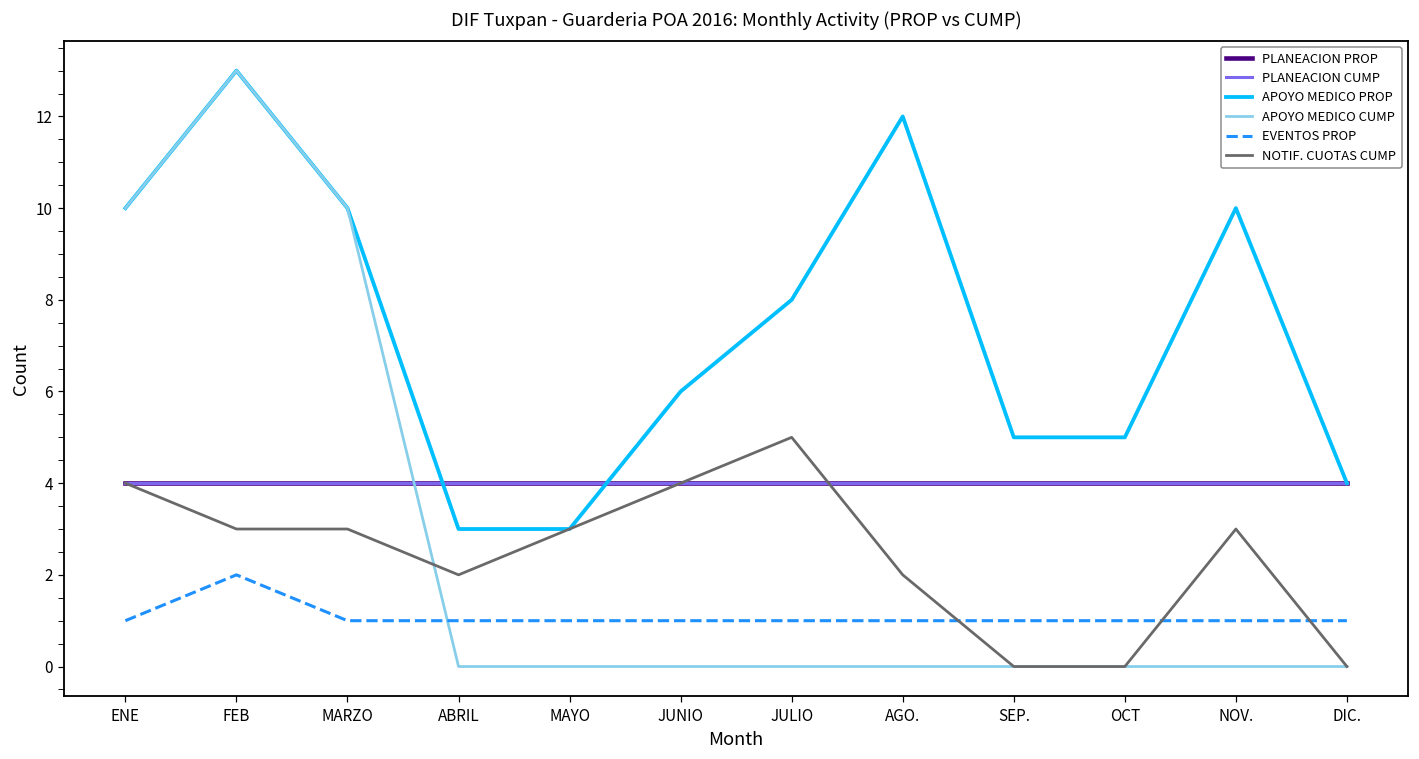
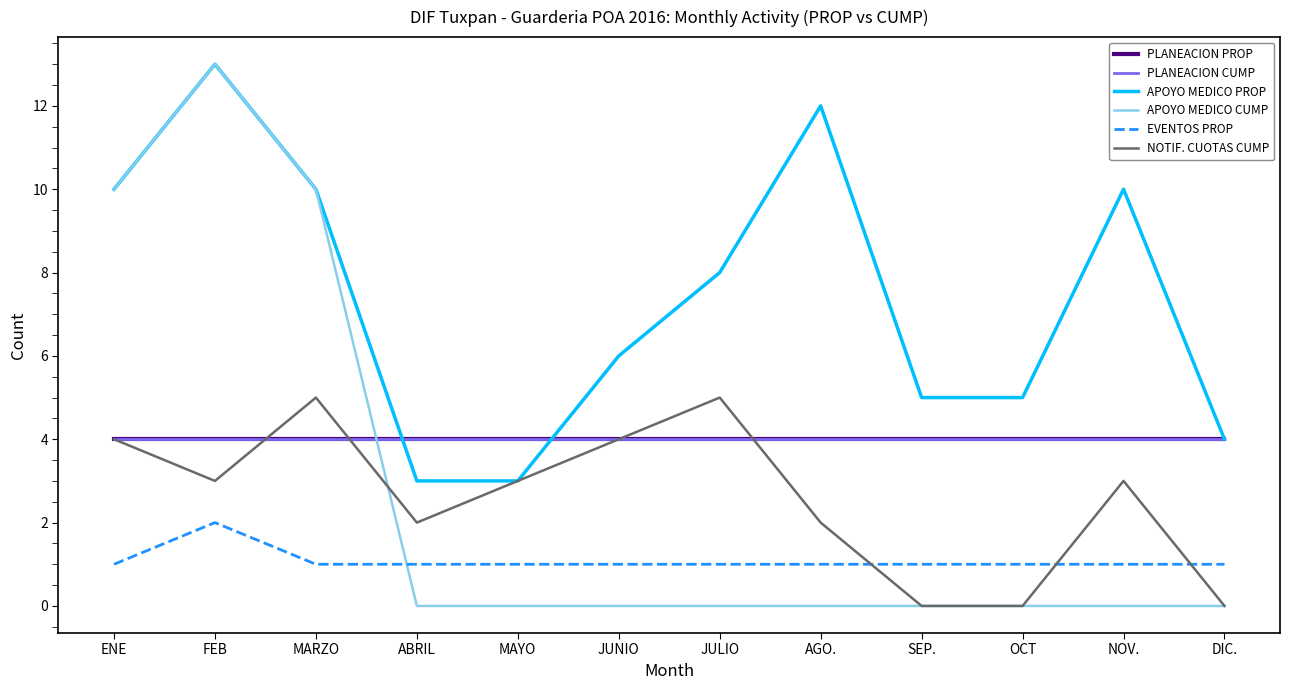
  {
    "PLANEACION CUMP": {
      "FEB": 4,
      "MARZO": 4,
      "ABRIL": 4,
      "MAYO": 4,
      "JULIO": 4,
      "AGO.": 4,
      "SEP.": 4,
      "OCT": 4,
      "NOV.": 4
    },
    "APOYO MEDICO CUMP": {
      "ABRIL": 0,
      "MAYO": 0,
      "JUNIO": 0,
      "JULIO": 0,
      "AGO.": 0,
      "NOV.": 0
    },
    "NOTIF. CUOTAS CUMP": {
      "FEB": 3,
-     "MARZO": 3,
+     "MARZO": 5,
      "ABRIL": 2,
      "JULIO": 5,
      "AGO.": 2,
      "NOV.": 3
    }
  }
